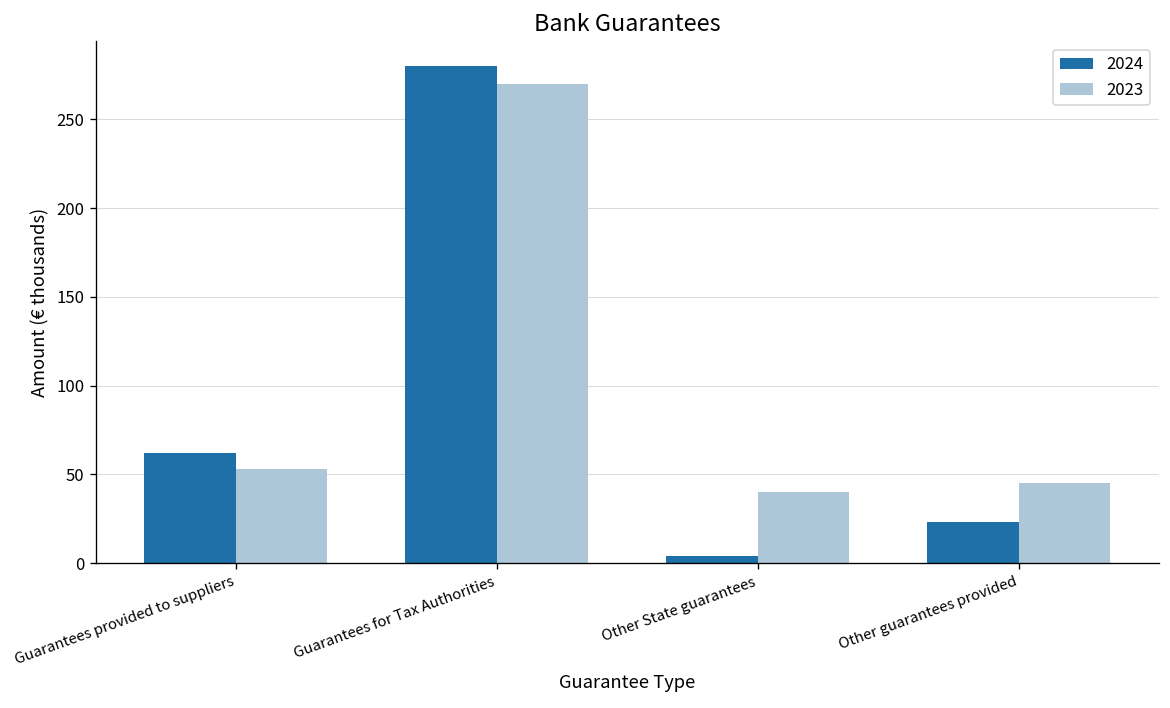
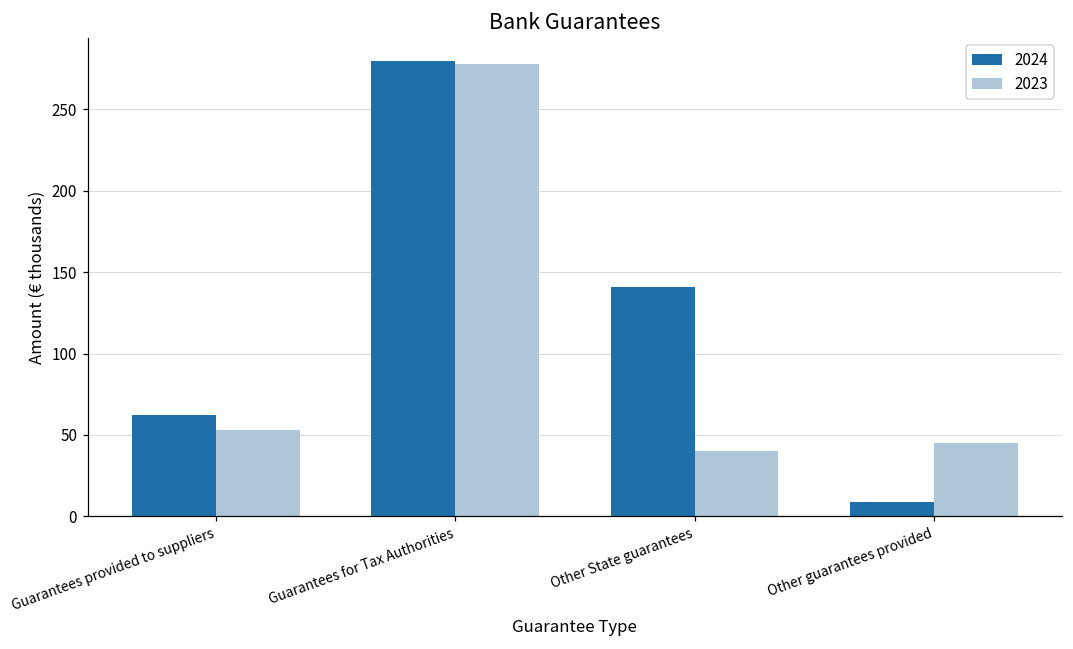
  {
    "2024": {
      "Guarantees provided to suppliers": 62,
      "Guarantees for Tax Authorities": 280,
-     "Other State guarantees": 4,
-     "Other guarantees provided": 23
+     "Other State guarantees": 141,
+     "Other guarantees provided": 9
    },
    "2023": {
      "Guarantees provided to suppliers": 53,
-     "Guarantees for Tax Authorities": 270,
+     "Guarantees for Tax Authorities": 278,
      "Other State guarantees": 40,
      "Other guarantees provided": 45
    }
  }
